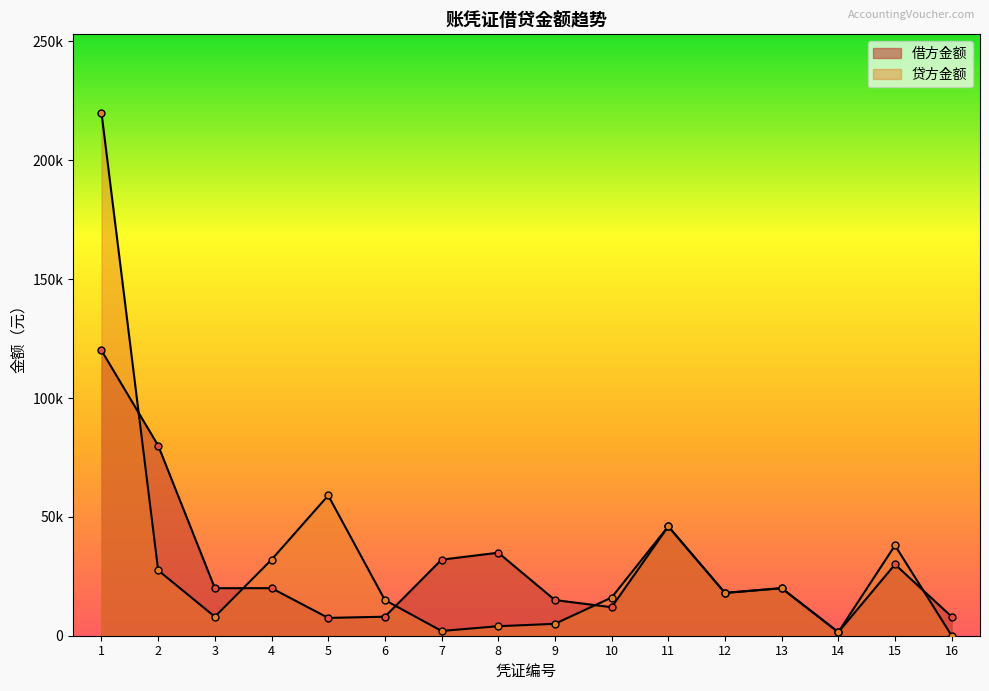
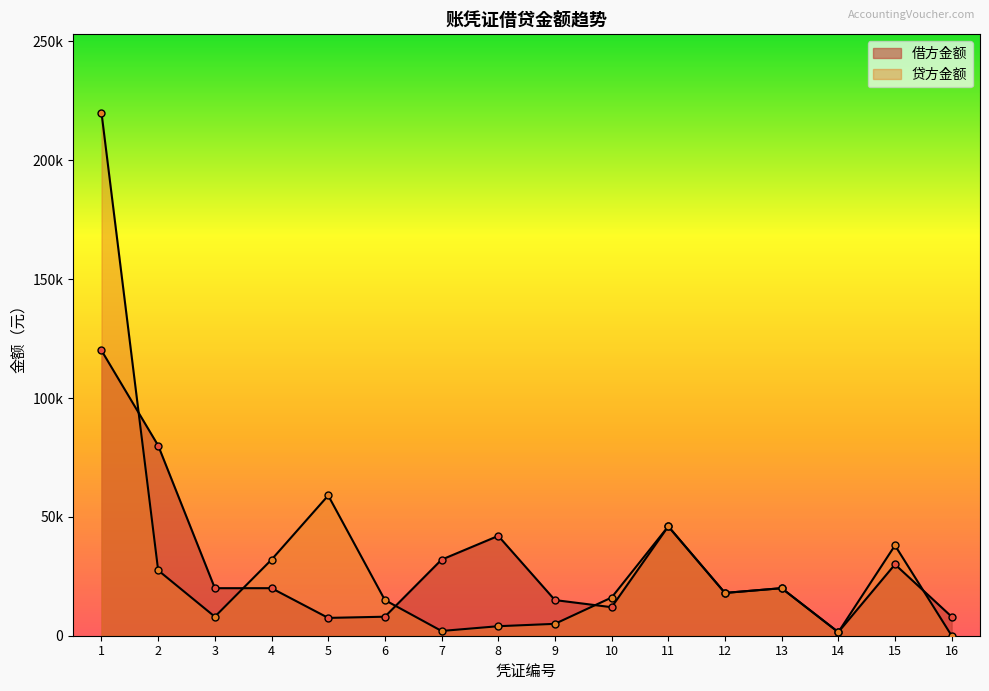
  {
    "借方金额": {
      "1": 120000,
      "2": 80000,
      "3": 20000,
      "4": 20000,
      "5": 8000,
      "6": 8000,
      "7": 32000,
-     "8": 35000,
+     "8": 42000,
      "9": 15000,
      "10": 12000,
      "15": 30000,
      "16": 8000
    },
    "贷方金额": {
      "1": 220000,
      "2": 28000,
      "3": 8000,
      "4": 32000,
      "5": 59000,
      "6": 15000,
      "7": 2000,
      "8": 4000,
      "9": 5000,
      "10": 16000,
      "15": 38000,
      "16": 0
    }
  }
